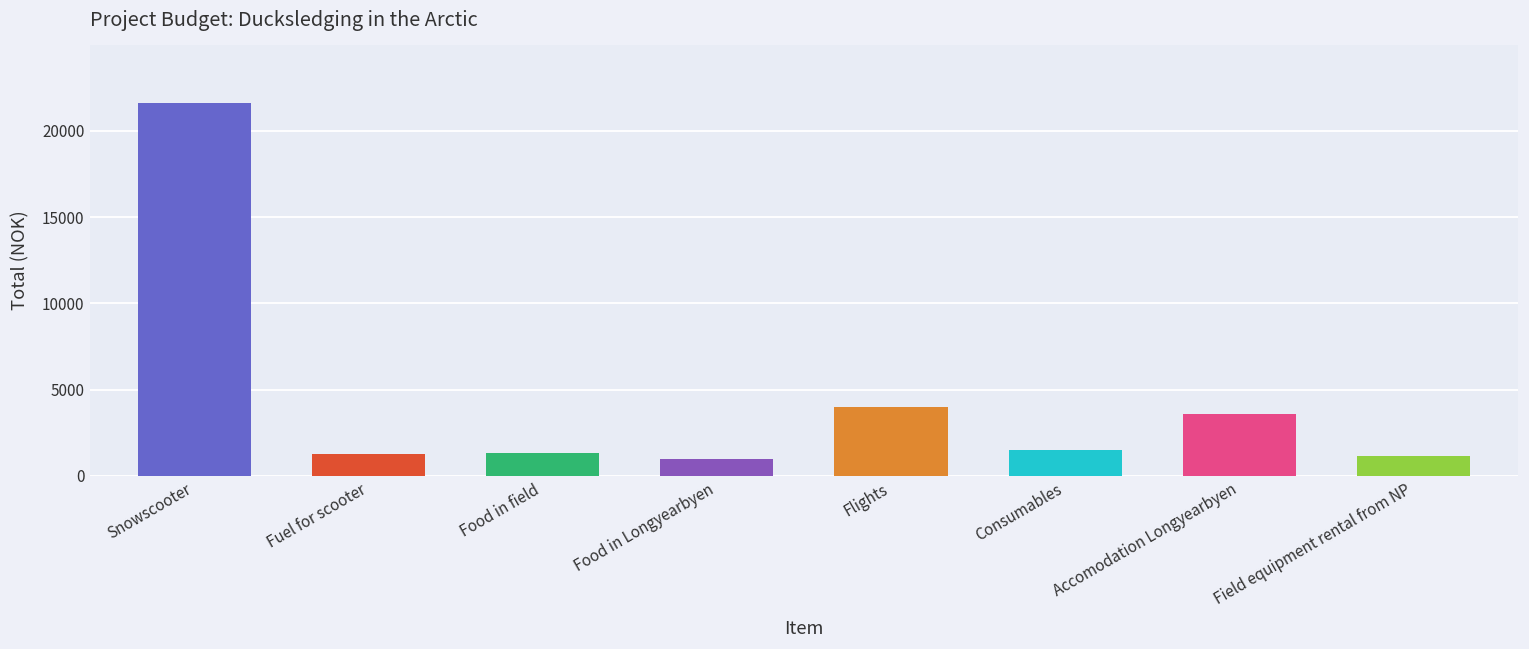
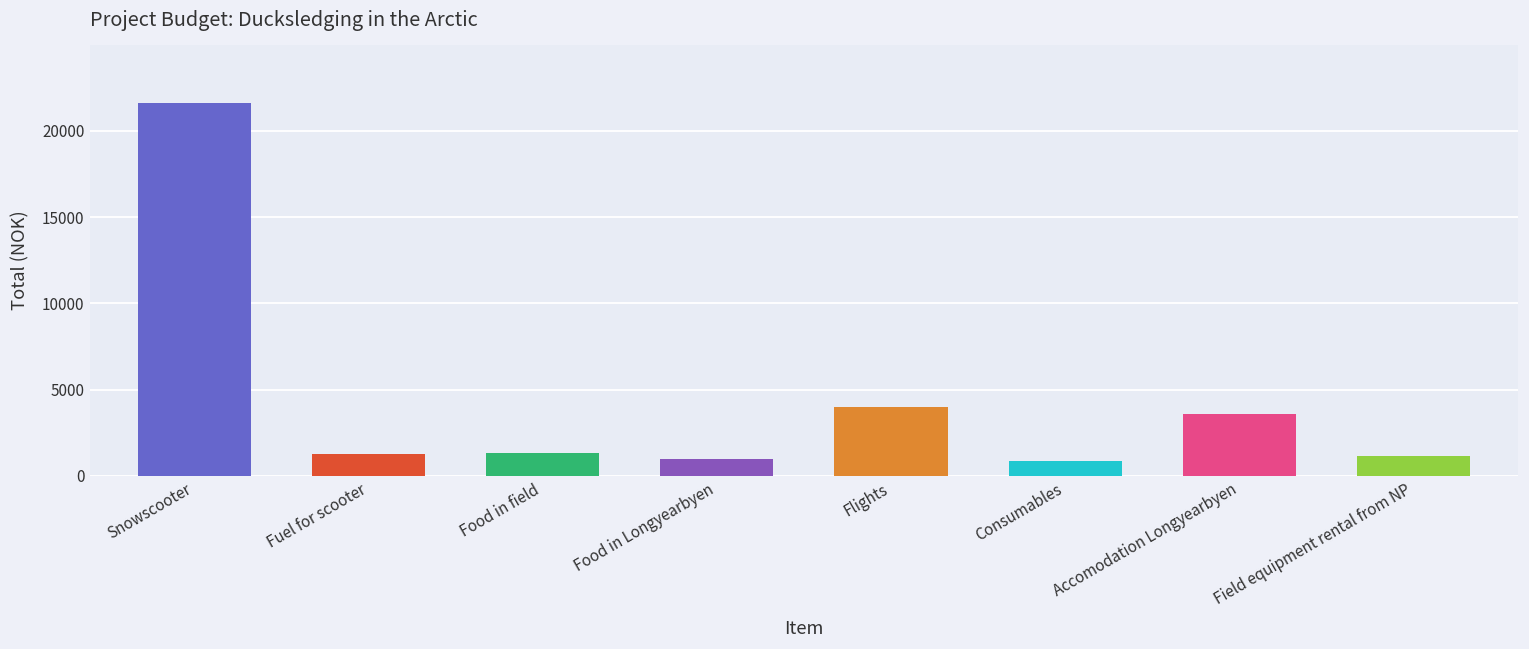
  {
    "Snowscooter": 21600,
    "Fuel for scooter": 1300,
    "Food in field": 1300,
    "Food in Longyearbyen": 1000,
    "Flights": 4000,
-   "Consumables": 1500,
+   "Consumables": 900,
    "Accomodation Longyearbyen": 3600,
    "Field equipment rental from NP": 1100
  }
